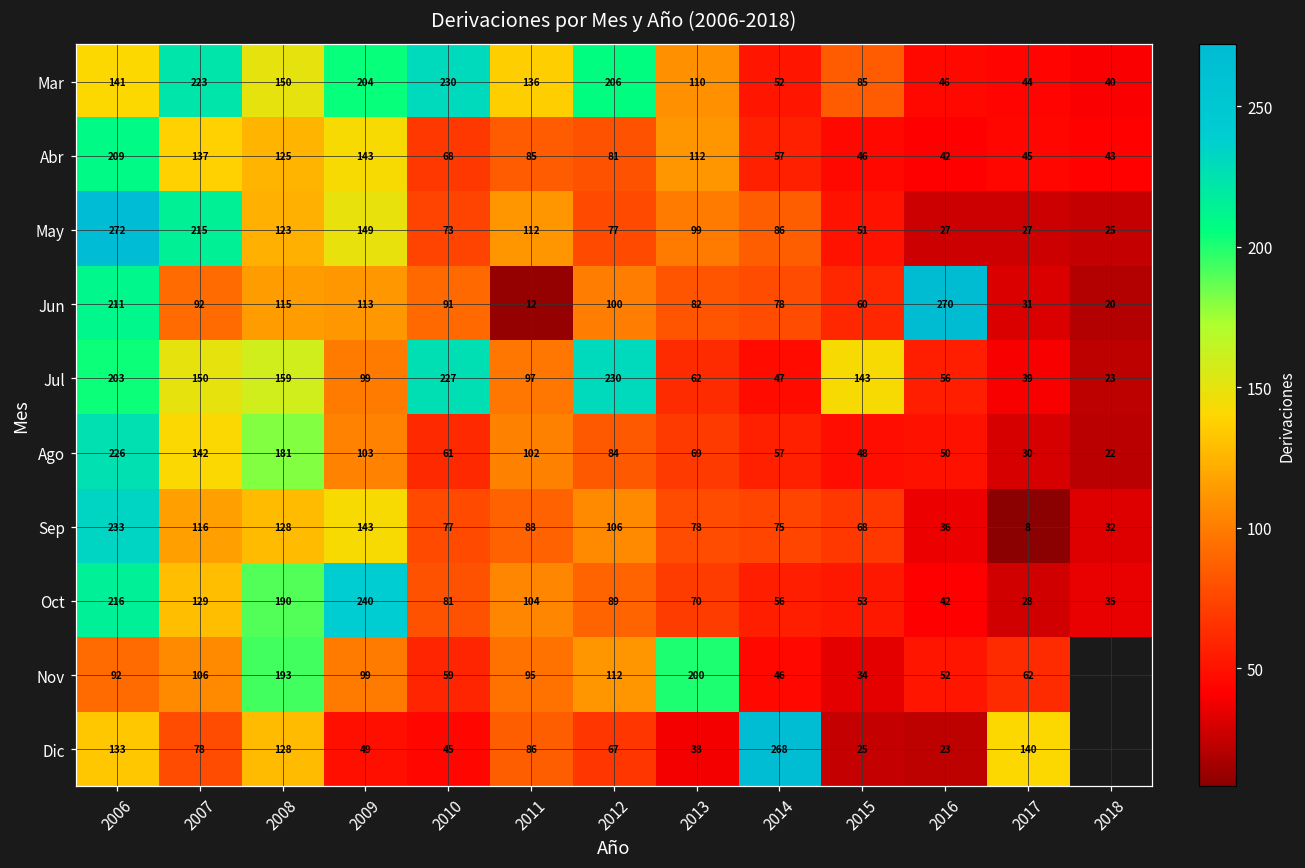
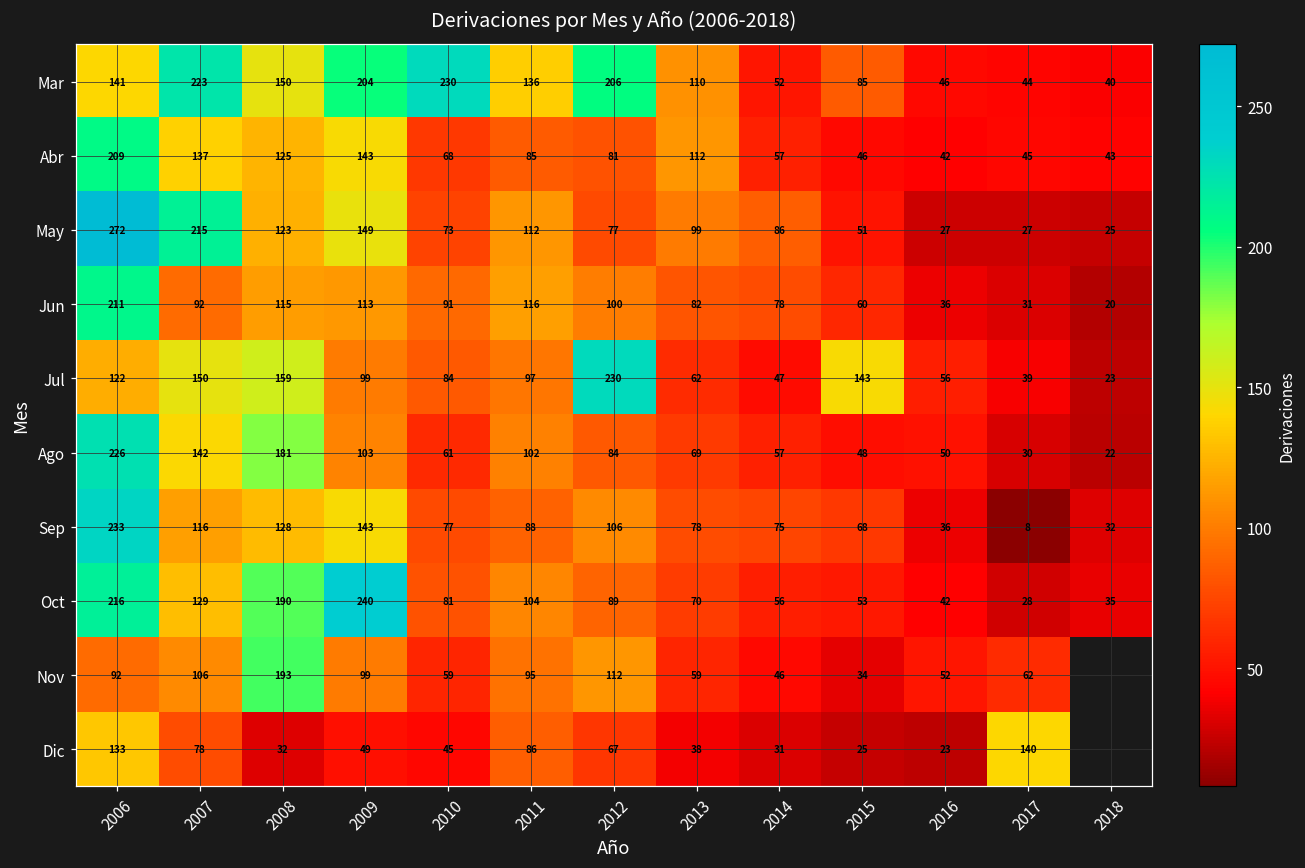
  {
    "Mar": {
      "2006": 141,
      "2007": 223,
      "2008": 150,
      "2009": 204,
      "2010": 230,
      "2011": 136,
      "2012": 206,
      "2013": 110,
      "2014": 52,
      "2015": 85,
      "2016": 46,
      "2017": 44,
      "2018": 40
    },
    "Abr": {
      "2006": 209,
      "2007": 137,
      "2008": 125,
      "2009": 143,
      "2010": 68,
      "2011": 85,
      "2012": 81,
      "2013": 112,
      "2014": 57,
      "2015": 46,
      "2016": 42,
      "2017": 45,
      "2018": 43
    },
    "May": {
      "2006": 272,
      "2007": 215,
      "2008": 123,
      "2009": 149,
      "2010": 73,
      "2011": 112,
      "2012": 77,
      "2013": 99,
      "2014": 86,
      "2015": 51,
      "2016": 27,
      "2017": 27,
      "2018": 25
    },
    "Jun": {
      "2006": 211,
      "2007": 92,
      "2008": 115,
      "2009": 113,
      "2010": 91,
-     "2011": 12,
+     "2011": 116,
      "2012": 100,
      "2013": 82,
      "2014": 78,
      "2015": 60,
-     "2016": 270,
+     "2016": 36,
      "2017": 31,
      "2018": 20
    },
    "Jul": {
-     "2006": 203,
+     "2006": 122,
      "2007": 150,
      "2008": 159,
      "2009": 99,
-     "2010": 227,
+     "2010": 84,
      "2011": 97,
      "2012": 230,
      "2013": 62,
      "2014": 47,
      "2015": 143,
      "2016": 56,
      "2017": 39,
      "2018": 23
    },
    "Ago": {
      "2006": 226,
      "2007": 142,
      "2008": 181,
      "2009": 103,
      "2010": 61,
      "2011": 102,
      "2012": 84,
      "2013": 69,
      "2014": 57,
      "2015": 48,
      "2016": 50,
      "2017": 30,
      "2018": 22
    },
    "Sep": {
      "2006": 233,
      "2007": 116,
      "2008": 128,
      "2009": 143,
      "2010": 77,
      "2011": 88,
      "2012": 106,
      "2013": 78,
      "2014": 75,
      "2015": 68,
      "2016": 36,
      "2017": 8,
      "2018": 32
    },
    "Oct": {
      "2006": 216,
      "2007": 129,
      "2008": 190,
      "2009": 240,
      "2010": 81,
      "2011": 104,
      "2012": 89,
      "2013": 70,
      "2014": 56,
      "2015": 53,
      "2016": 42,
      "2017": 28,
      "2018": 35
    },
    "Nov": {
      "2006": 92,
      "2007": 106,
      "2008": 193,
      "2009": 99,
      "2010": 59,
      "2011": 95,
      "2012": 112,
-     "2013": 200,
+     "2013": 59,
      "2014": 46,
      "2015": 34,
      "2016": 52,
      "2017": 62
    },
    "Dic": {
      "2006": 133,
      "2007": 78,
-     "2008": 128,
+     "2008": 32,
      "2009": 49,
      "2010": 45,
      "2011": 86,
      "2012": 67,
      "2013": 38,
-     "2014": 268,
+     "2014": 31,
      "2015": 25,
      "2016": 23,
      "2017": 140
    }
  }
